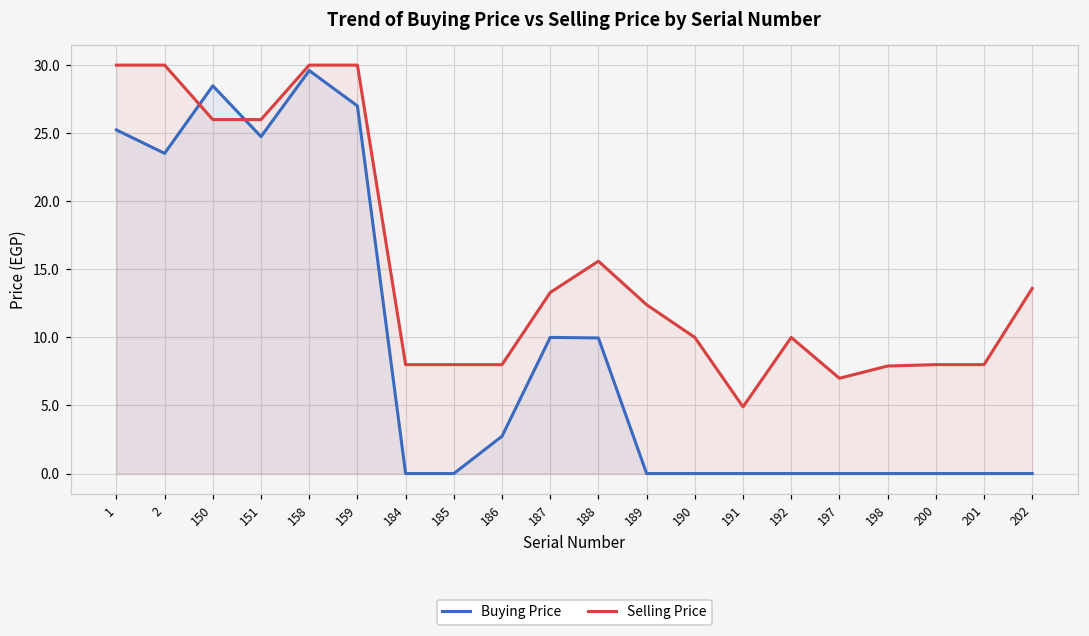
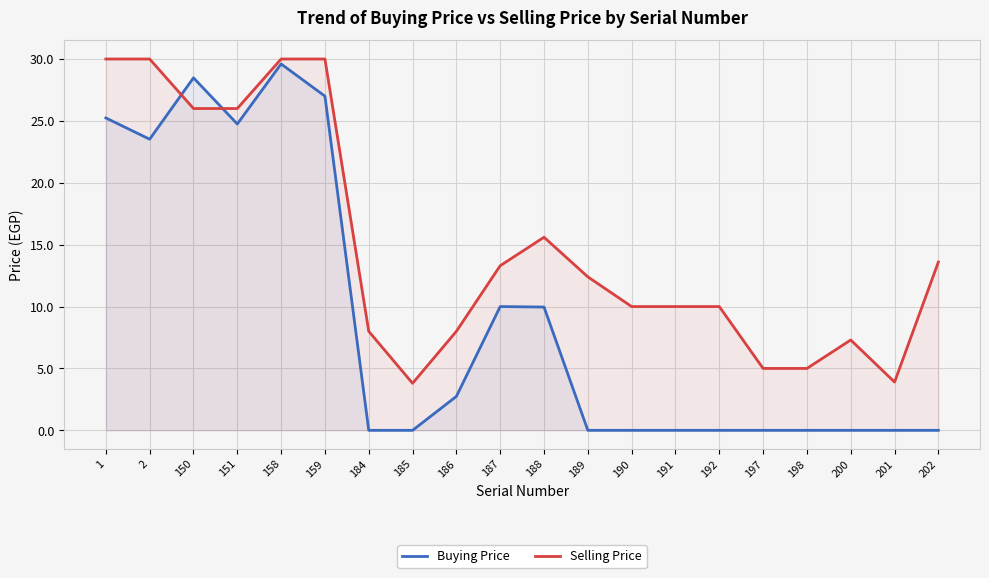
  {
    "Buying Price": {
      "1": 25.2,
      "2": 23.5,
      "150": 28.5,
      "151": 24.8,
      "158": 29.6,
      "159": 27.0,
      "184": 0.0,
      "185": 0.0,
      "186": 2.7,
      "187": 10.0,
      "188": 10.0,
      "189": 0.0,
      "190": 0.0,
      "191": 0.0,
      "192": 0.0,
      "197": 0.0,
      "198": 0.0,
      "200": 0.0,
      "201": 0.0,
      "202": 0.0
    },
    "Selling Price": {
      "1": 30.0,
      "2": 30.0,
      "150": 26.0,
      "151": 26.0,
      "158": 30.0,
      "159": 30.0,
      "184": 8.0,
-     "185": 8.0,
+     "185": 3.8,
      "186": 8.0,
      "187": 13.3,
      "188": 15.6,
      "189": 12.4,
      "190": 10.0,
-     "191": 4.9,
+     "191": 10.0,
      "192": 10.0,
-     "197": 7,
-     "198": 7.9,
-     "200": 8.0,
-     "201": 8.0,
+     "197": 5,
+     "198": 5.0,
+     "200": 7.3,
+     "201": 3.9,
      "202": 13.6
    }
  }
